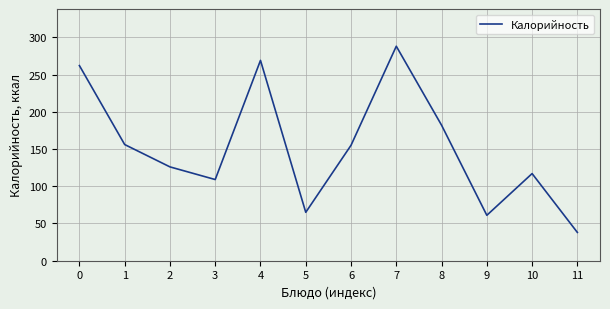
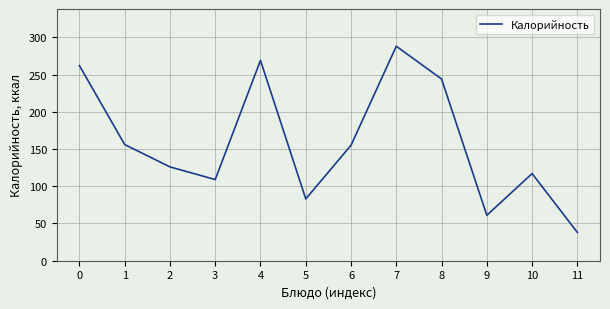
  {
    "0": 260,
    "1": 160,
    "2": 130,
    "3": 110,
    "4": 270,
-   "5": 70,
+   "5": 80,
    "6": 160,
    "7": 290,
-   "8": 180,
+   "8": 240,
    "9": 60,
    "10": 120,
    "11": 40
  }
